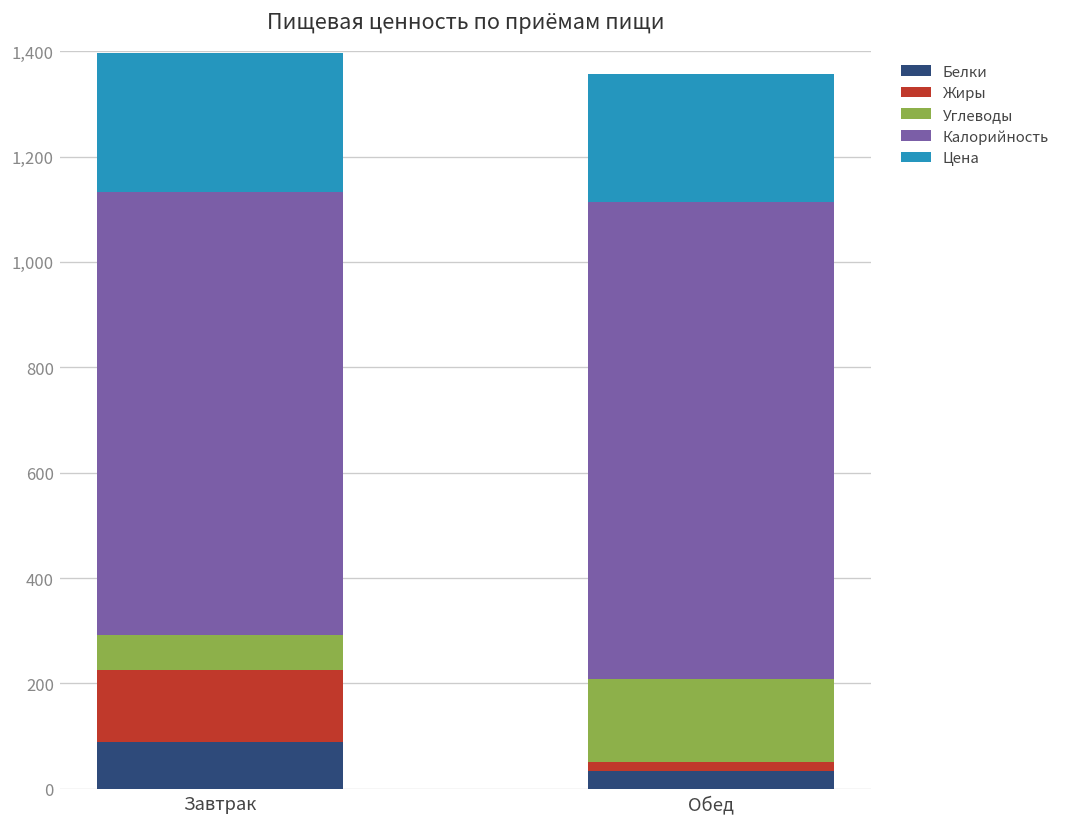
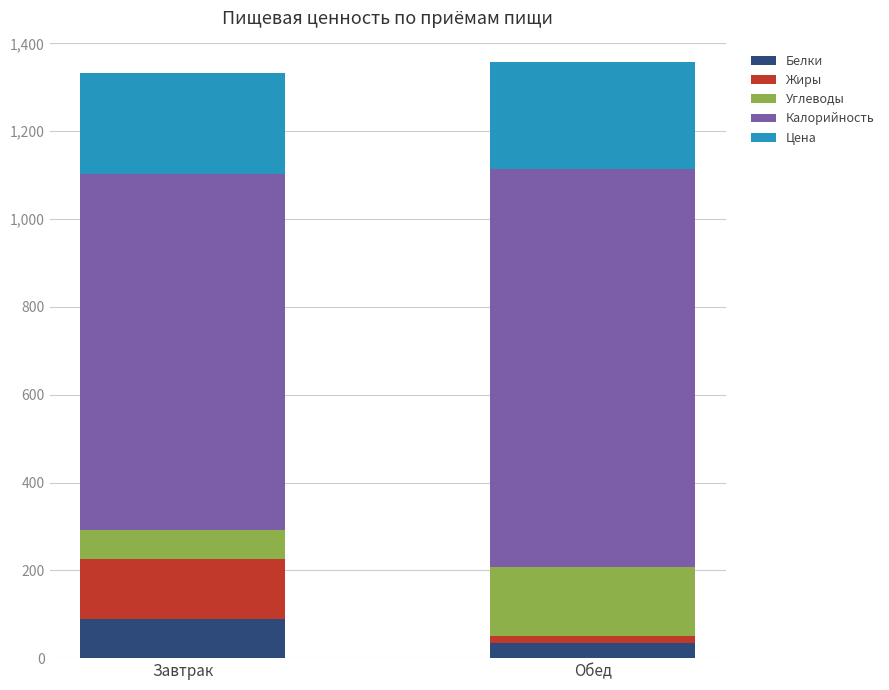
  {
    "Белки": {
      "Завтрак": 90,
      "Обед": 30
    },
    "Жиры": {
      "Завтрак": 140,
      "Обед": 20
    },
    "Углеводы": {
      "Завтрак": 70,
      "Обед": 160
    },
    "Калорийность": {
-     "Завтрак": 840,
+     "Завтрак": 810,
      "Обед": 900
    },
    "Цена": {
-     "Завтрак": 270,
+     "Завтрак": 230,
      "Обед": 240
    }
  }
